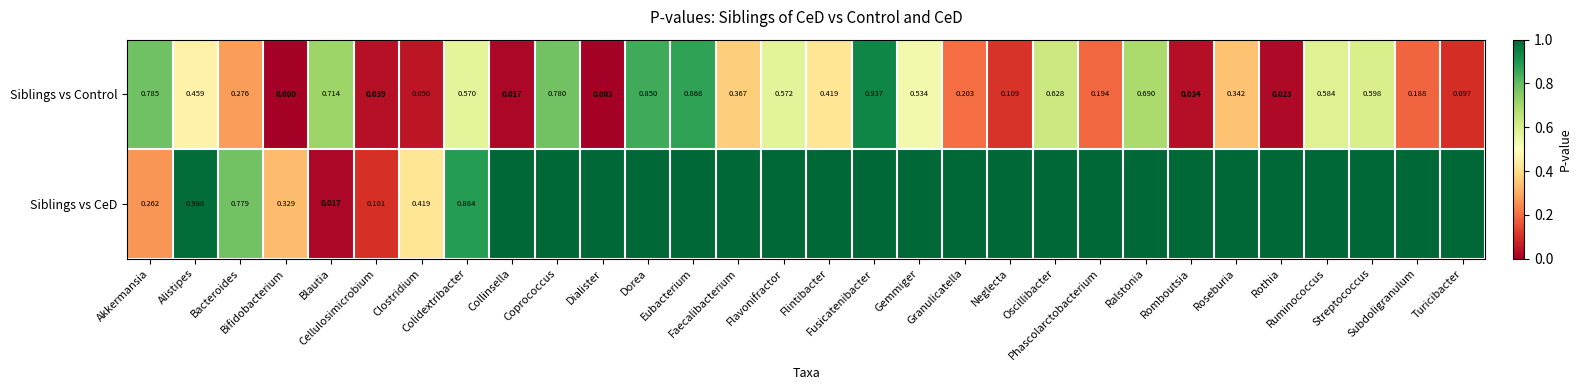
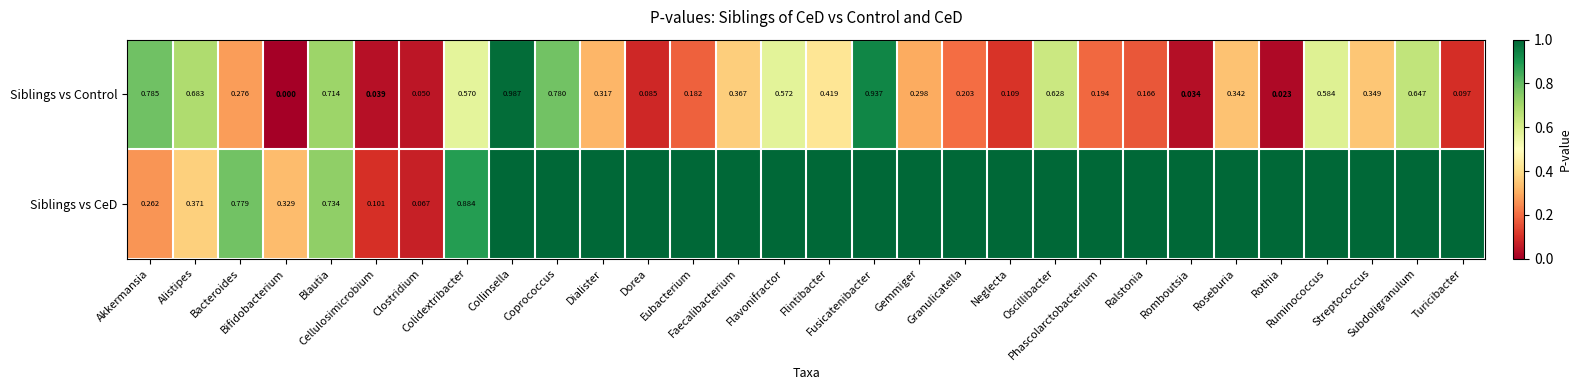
  {
    "Siblings vs Control": {
      "Akkermansia": 0.785,
-     "Alistipes": 0.459,
+     "Alistipes": 0.683,
      "Bacteroides": 0.276,
      "Bifidobacterium": 0.000,
      "Blautia": 0.714,
      "Cellulosimicrobium": 0.039,
      "Clostridium": 0.050,
      "Colidextribacter": 0.570,
-     "Collinsella": 0.017,
+     "Collinsella": 0.987,
      "Coprococcus": 0.780,
-     "Dialister": 0.003,
-     "Dorea": 0.850,
-     "Eubacterium": 0.868,
+     "Dialister": 0.317,
+     "Dorea": 0.085,
+     "Eubacterium": 0.182,
      "Faecalibacterium": 0.367,
      "Flavonifractor": 0.572,
      "Flintibacter": 0.419,
      "Fusicatenibacter": 0.937,
-     "Gemmiger": 0.534,
+     "Gemmiger": 0.298,
      "Granulicatella": 0.203,
      "Neglecta": 0.109,
      "Oscillibacter": 0.628,
      "Phascolarctobacterium": 0.194,
-     "Ralstonia": 0.690,
+     "Ralstonia": 0.166,
      "Romboutsia": 0.034,
      "Roseburia": 0.342,
      "Rothia": 0.023,
      "Ruminococcus": 0.584,
-     "Streptococcus": 0.598,
-     "Subdoligranulum": 0.188,
+     "Streptococcus": 0.349,
+     "Subdoligranulum": 0.647,
      "Turicibacter": 0.097
    },
    "Siblings vs CeD": {
      "Akkermansia": 0.262,
-     "Alistipes": 0.988,
+     "Alistipes": 0.371,
      "Bacteroides": 0.779,
      "Bifidobacterium": 0.329,
-     "Blautia": 0.017,
+     "Blautia": 0.734,
      "Cellulosimicrobium": 0.101,
-     "Clostridium": 0.419,
+     "Clostridium": 0.067,
      "Colidextribacter": 0.884
    }
  }
